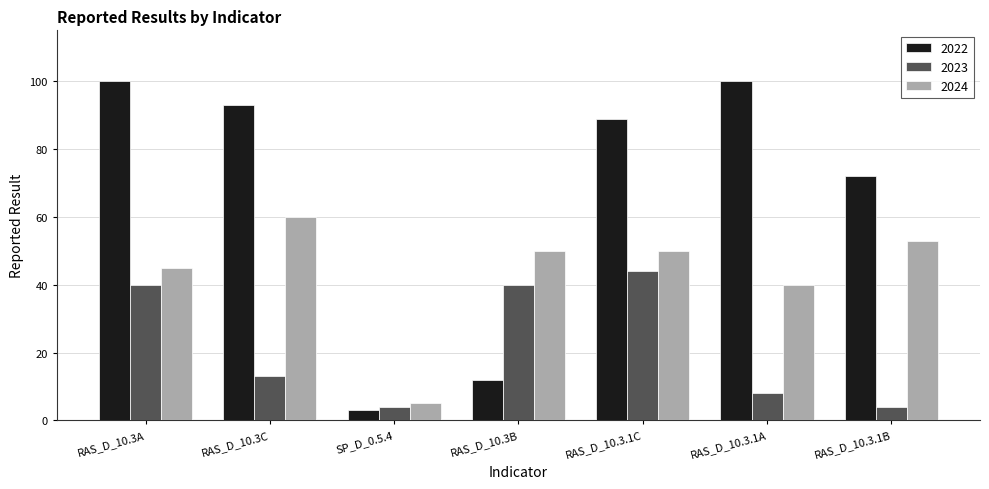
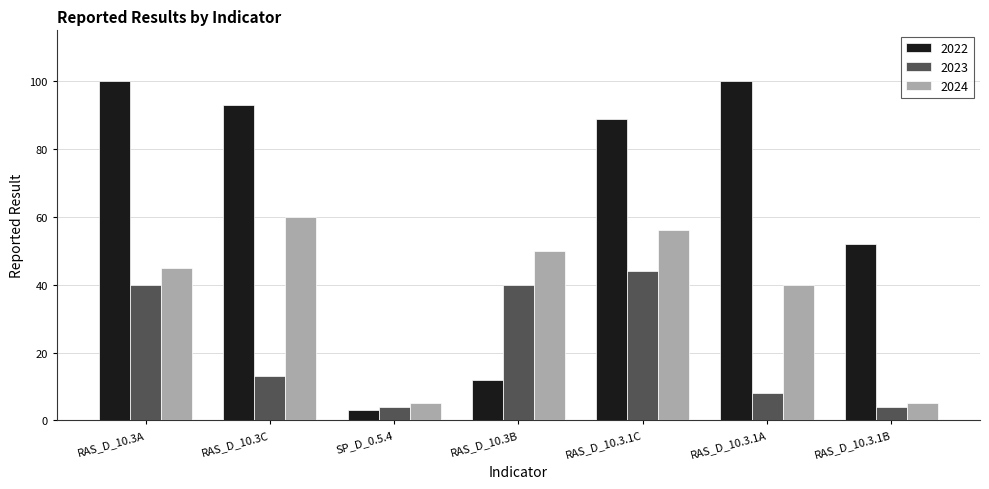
  {
    "2022": {
      "RAS_D_10.3A": 100,
      "RAS_D_10.3C": 93,
      "SP_D_0.5.4": 3,
      "RAS_D_10.3B": 12,
      "RAS_D_10.3.1C": 89,
      "RAS_D_10.3.1A": 100,
-     "RAS_D_10.3.1B": 72
+     "RAS_D_10.3.1B": 52
    },
    "2023": {
      "RAS_D_10.3A": 40,
      "RAS_D_10.3C": 13,
      "SP_D_0.5.4": 4,
      "RAS_D_10.3B": 40,
      "RAS_D_10.3.1C": 44,
      "RAS_D_10.3.1A": 8,
      "RAS_D_10.3.1B": 4
    },
    "2024": {
      "RAS_D_10.3A": 45,
      "RAS_D_10.3C": 60,
      "SP_D_0.5.4": 5,
      "RAS_D_10.3B": 50,
-     "RAS_D_10.3.1C": 50,
+     "RAS_D_10.3.1C": 56,
      "RAS_D_10.3.1A": 40,
-     "RAS_D_10.3.1B": 53
+     "RAS_D_10.3.1B": 5
    }
  }
